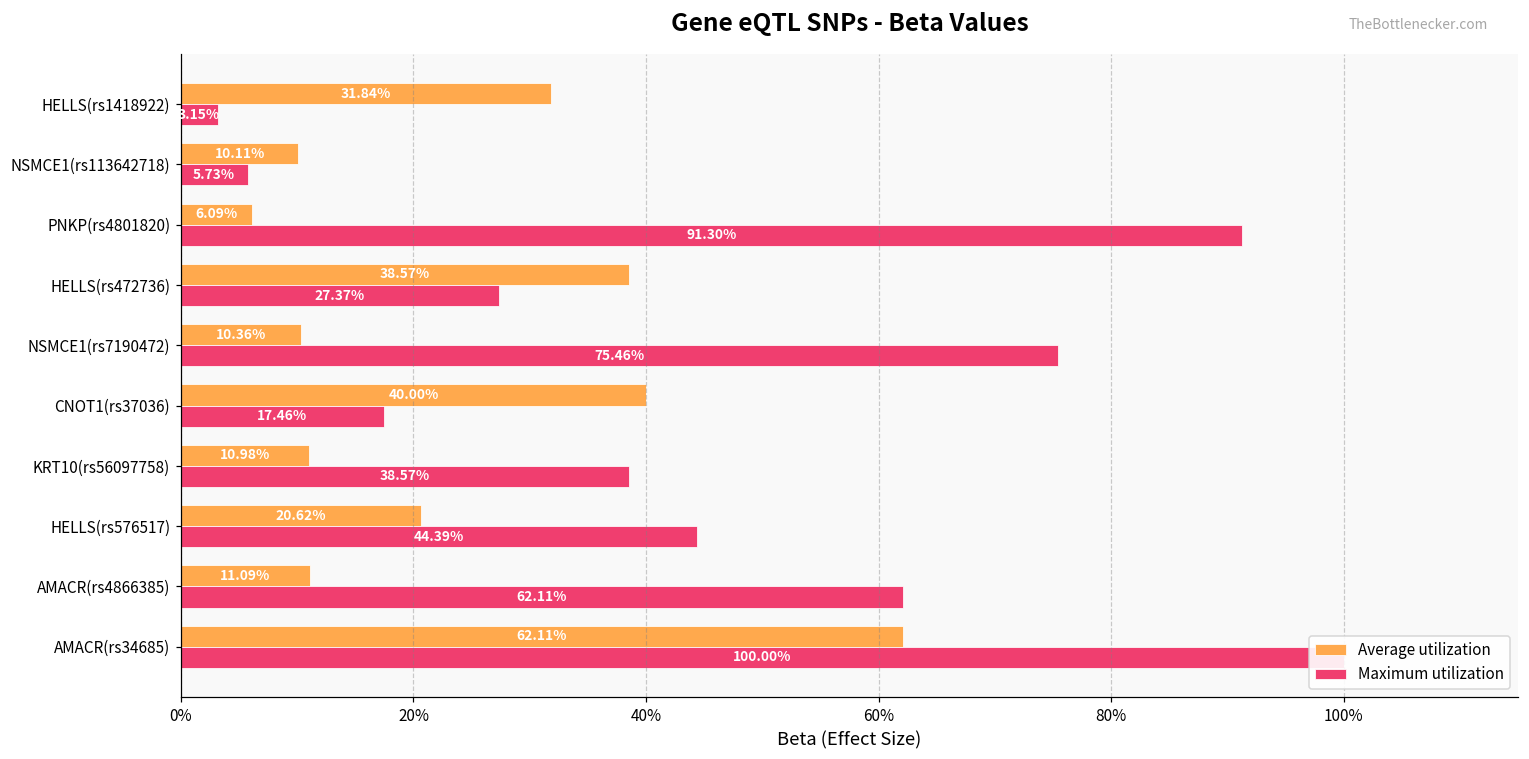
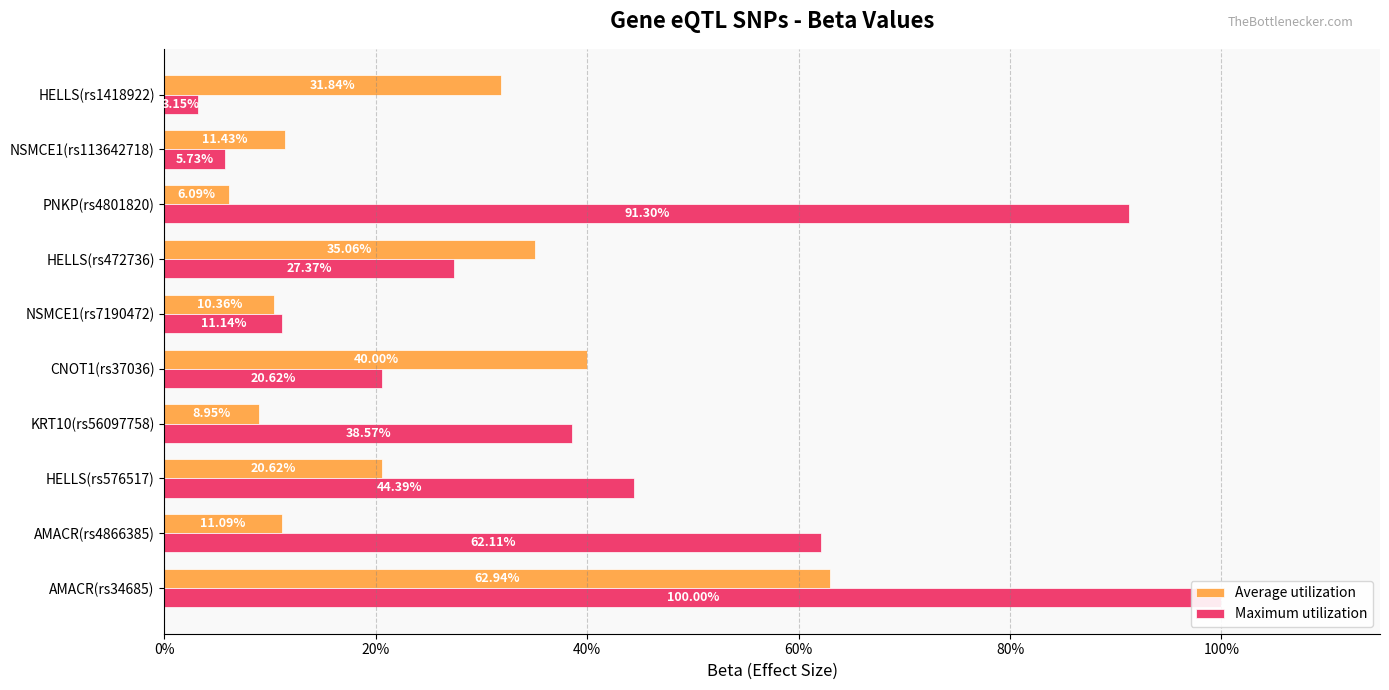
  {
    "Average utilization": {
      "HELLS(rs1418922)": "31.84%",
-     "NSMCE1(rs113642718)": "10.11%",
+     "NSMCE1(rs113642718)": "11.43%",
      "PNKP(rs4801820)": "6.09%",
-     "HELLS(rs472736)": "38.57%",
+     "HELLS(rs472736)": "35.06%",
      "NSMCE1(rs7190472)": "10.36%",
      "CNOT1(rs37036)": "40.00%",
-     "KRT10(rs56097758)": "10.98%",
+     "KRT10(rs56097758)": "8.95%",
      "HELLS(rs576517)": "20.62%",
      "AMACR(rs4866385)": "11.09%",
-     "AMACR(rs34685)": "62.11%"
+     "AMACR(rs34685)": "62.94%"
    },
    "Maximum utilization": {
      "HELLS(rs1418922)": "3.15%",
      "NSMCE1(rs113642718)": "5.73%",
      "PNKP(rs4801820)": "91.30%",
      "HELLS(rs472736)": "27.37%",
-     "NSMCE1(rs7190472)": "75.46%",
-     "CNOT1(rs37036)": "17.46%",
+     "NSMCE1(rs7190472)": "11.14%",
+     "CNOT1(rs37036)": "20.62%",
      "KRT10(rs56097758)": "38.57%",
      "HELLS(rs576517)": "44.39%",
      "AMACR(rs4866385)": "62.11%"
    }
  }
